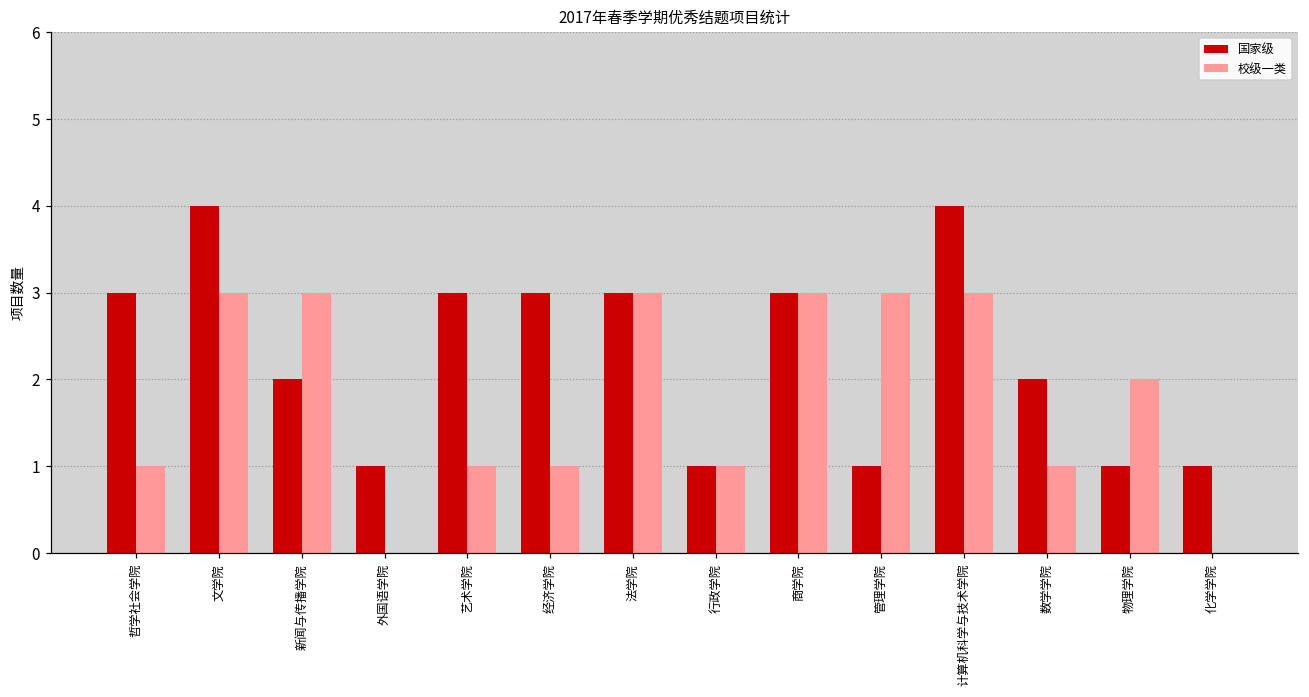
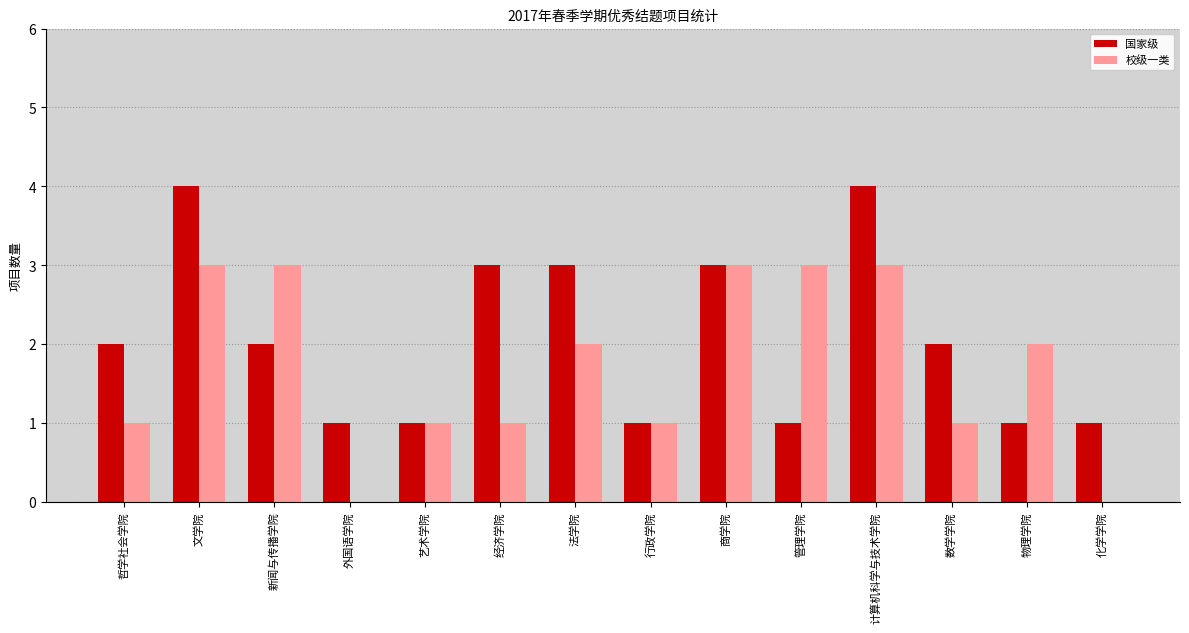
  {
    "国家级": {
-     "哲学社会学院": 3,
+     "哲学社会学院": 2,
      "文学院": 4,
      "新闻与传播学院": 2,
      "外国语学院": 1,
-     "艺术学院": 3,
+     "艺术学院": 1,
      "经济学院": 3,
      "法学院": 3,
      "行政学院": 1,
      "商学院": 3,
      "管理学院": 1,
      "计算机科学与技术学院": 4,
      "数学学院": 2,
      "物理学院": 1,
      "化学学院": 1
    },
    "校级一类": {
      "哲学社会学院": 1,
      "文学院": 3,
      "新闻与传播学院": 3,
      "外国语学院": 0,
      "艺术学院": 1,
      "经济学院": 1,
-     "法学院": 3,
+     "法学院": 2,
      "行政学院": 1,
      "商学院": 3,
      "管理学院": 3,
      "计算机科学与技术学院": 3,
      "数学学院": 1,
      "物理学院": 2,
      "化学学院": 0
    }
  }
